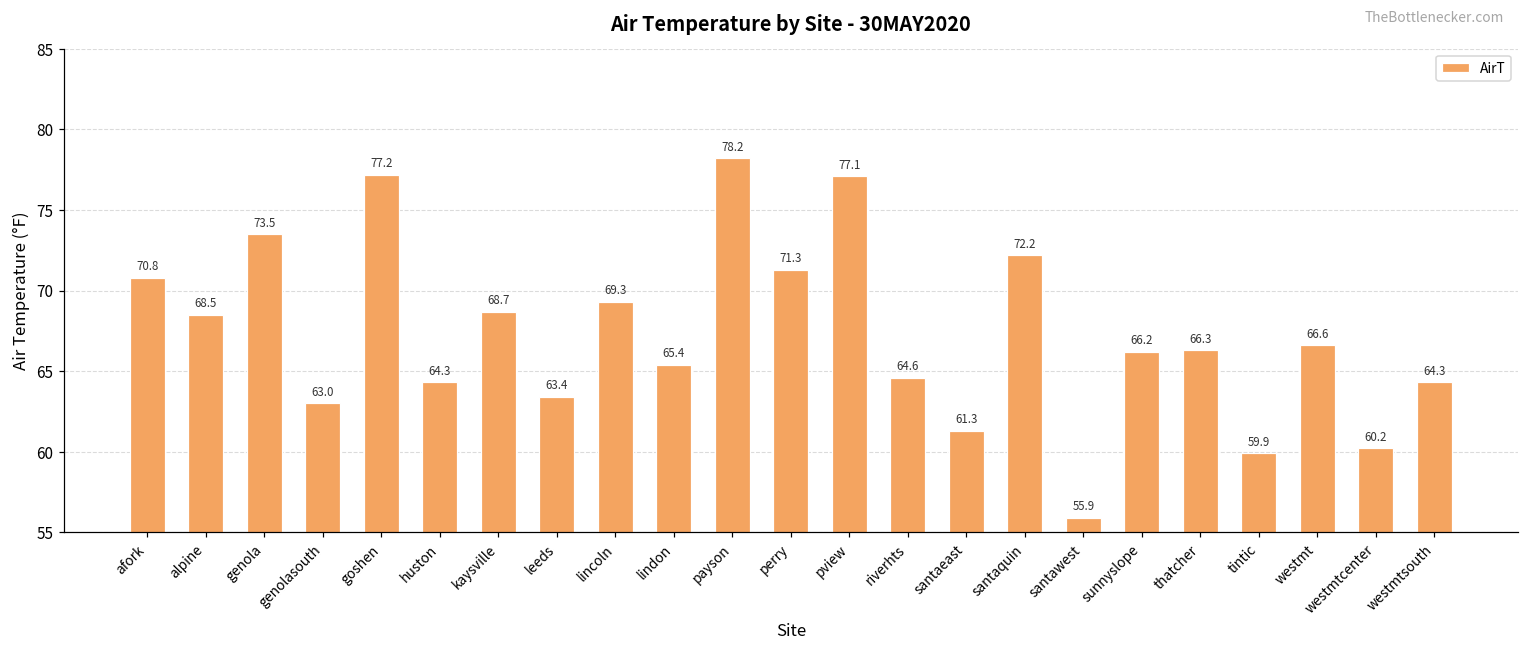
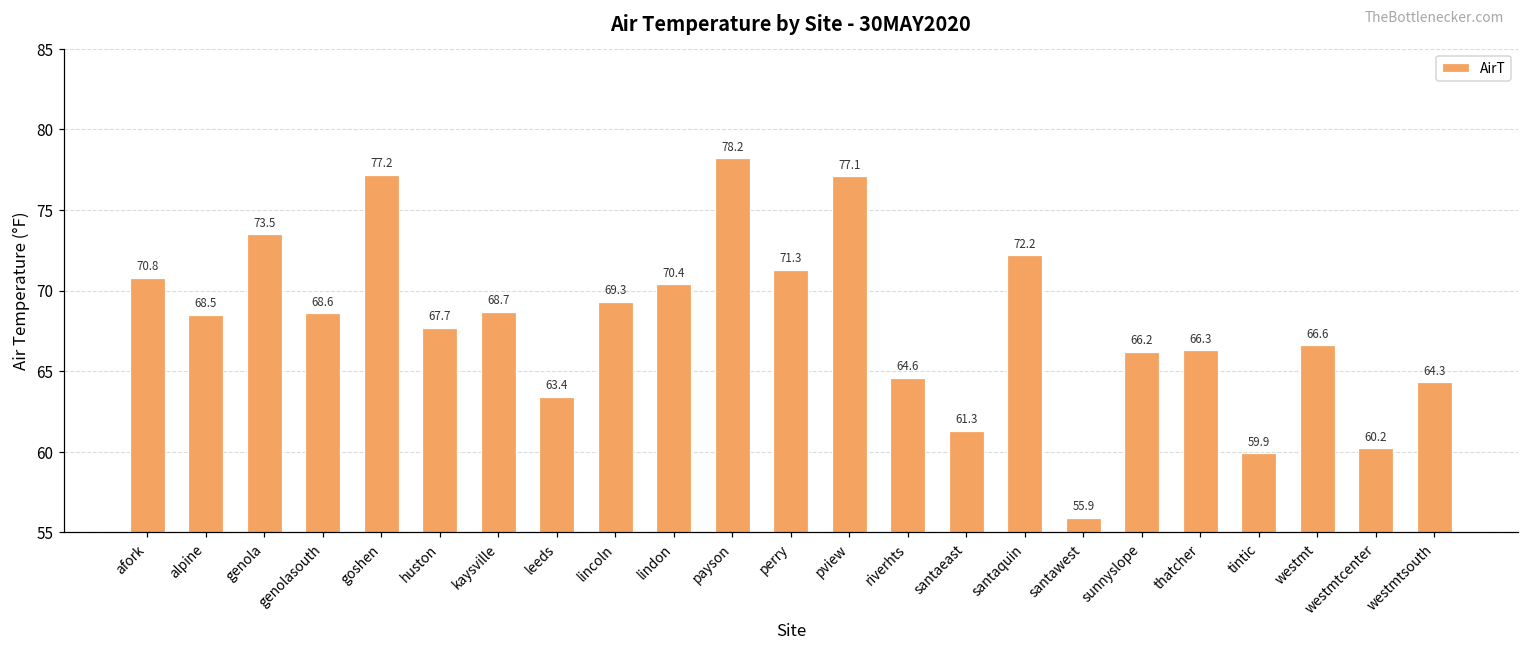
  {
    "afork": 70.8,
    "alpine": 68.5,
    "genola": 73.5,
-   "genolasouth": 63.0,
+   "genolasouth": 68.6,
    "goshen": 77.2,
-   "huston": 64.3,
+   "huston": 67.7,
    "kaysville": 68.7,
    "leeds": 63.4,
    "lincoln": 69.3,
-   "lindon": 65.4,
+   "lindon": 70.4,
    "payson": 78.2,
    "perry": 71.3,
    "pview": 77.1,
    "riverhts": 64.6,
    "santaeast": 61.3,
    "santaquin": 72.2,
    "santawest": 55.9,
    "sunnyslope": 66.2,
    "thatcher": 66.3,
    "tintic": 59.9,
    "westmt": 66.6,
    "westmtcenter": 60.2,
    "westmtsouth": 64.3
  }
